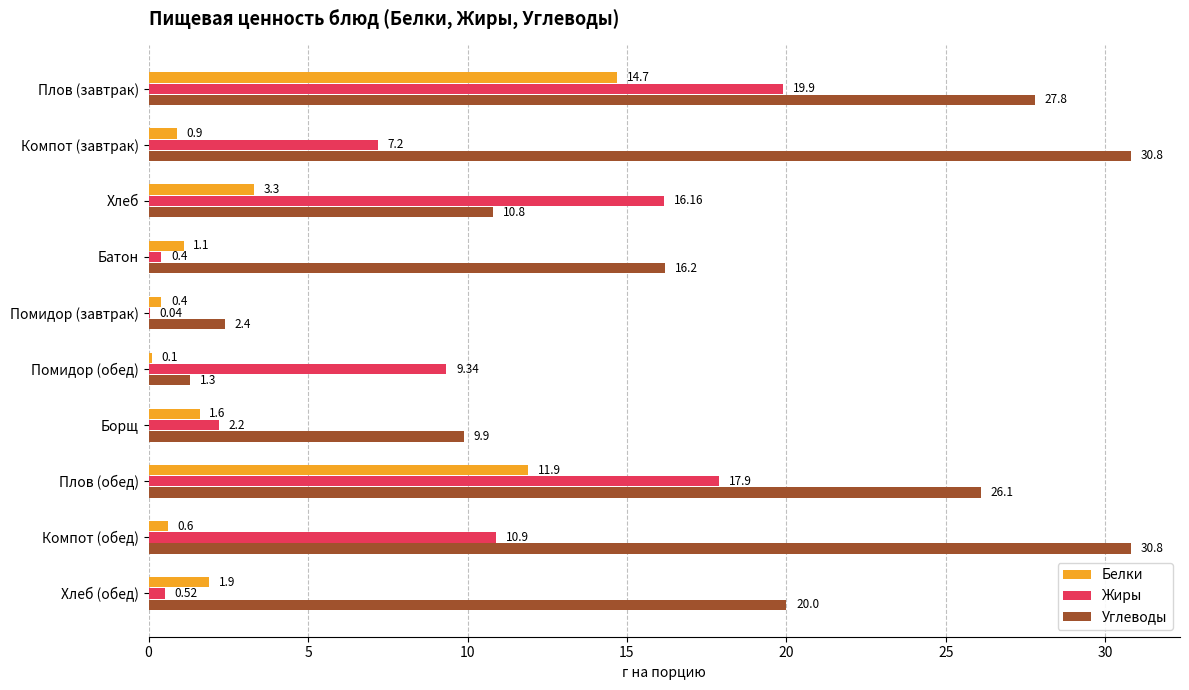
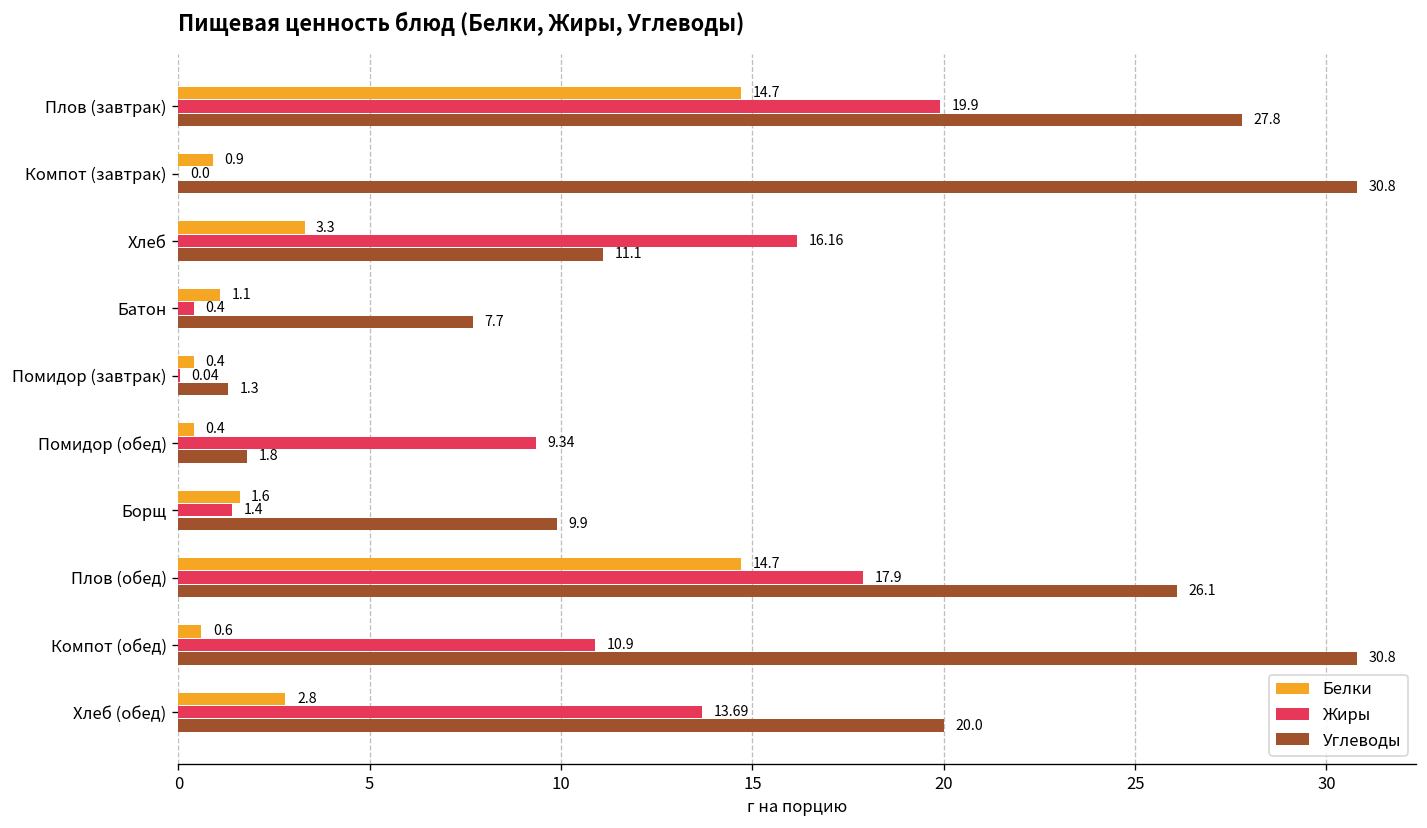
  {
    "Белки": {
      "Плов (завтрак)": 14.7,
      "Компот (завтрак)": 0.9,
      "Хлеб": 3.3,
      "Батон": 1.1,
      "Помидор (завтрак)": 0.4,
-     "Помидор (обед)": 0.1,
+     "Помидор (обед)": 0.4,
      "Борщ": 1.6,
-     "Плов (обед)": 11.9,
+     "Плов (обед)": 14.7,
      "Компот (обед)": 0.6,
-     "Хлеб (обед)": 1.9
+     "Хлеб (обед)": 2.8
    },
    "Жиры": {
      "Плов (завтрак)": 19.9,
-     "Компот (завтрак)": 7.2,
+     "Компот (завтрак)": 0.0,
      "Хлеб": 16.16,
      "Батон": 0.4,
      "Помидор (завтрак)": 0.04,
      "Помидор (обед)": 9.34,
-     "Борщ": 2.2,
+     "Борщ": 1.4,
      "Плов (обед)": 17.9,
      "Компот (обед)": 10.9,
-     "Хлеб (обед)": 0.52
+     "Хлеб (обед)": 13.69
    },
    "Углеводы": {
      "Плов (завтрак)": 27.8,
      "Компот (завтрак)": 30.8,
-     "Хлеб": 10.8,
-     "Батон": 16.2,
-     "Помидор (завтрак)": 2.4,
-     "Помидор (обед)": 1.3,
+     "Хлеб": 11.1,
+     "Батон": 7.7,
+     "Помидор (завтрак)": 1.3,
+     "Помидор (обед)": 1.8,
      "Борщ": 9.9,
      "Плов (обед)": 26.1,
      "Компот (обед)": 30.8,
      "Хлеб (обед)": 20.0
    }
  }
